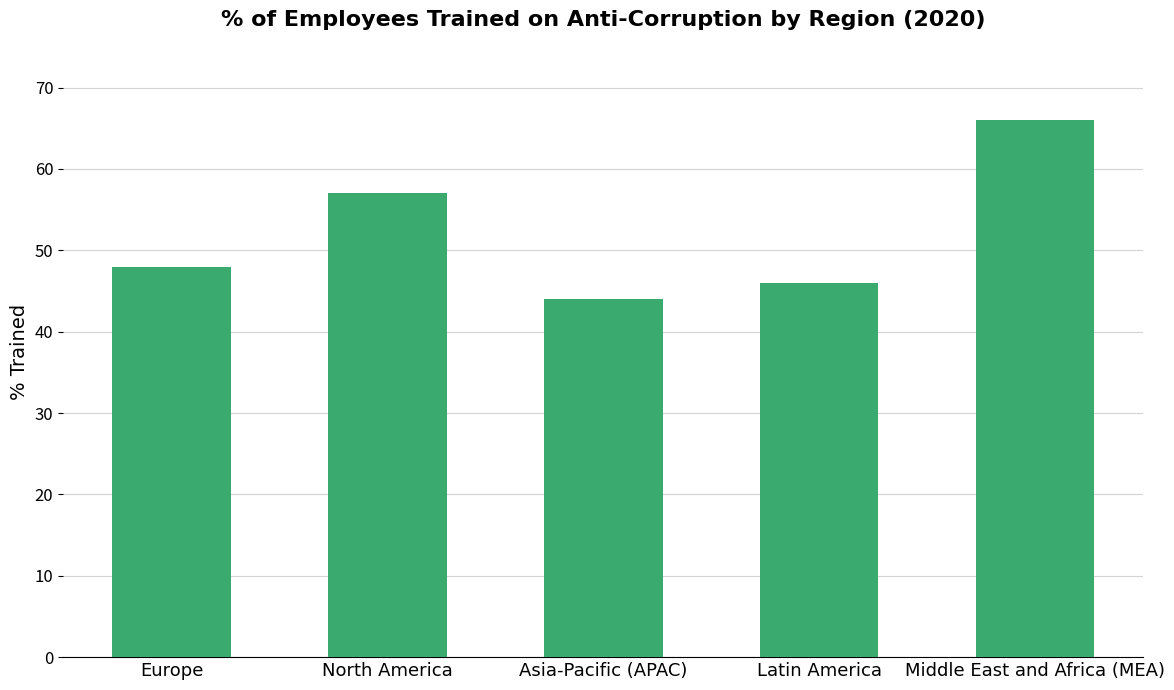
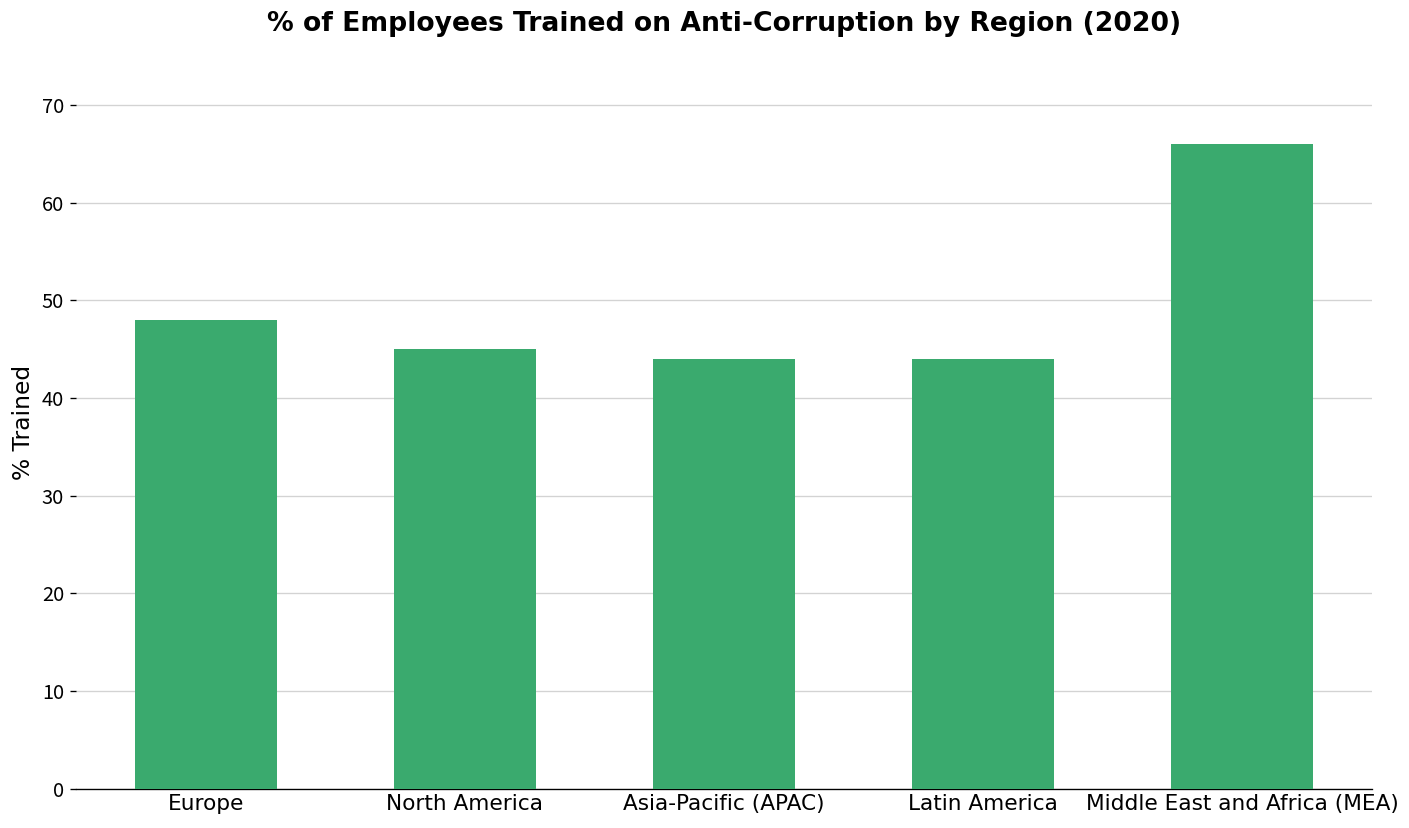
  {
    "Europe": 48,
-   "North America": 57,
+   "North America": 45,
    "Asia-Pacific (APAC)": 44,
-   "Latin America": 46,
+   "Latin America": 44,
    "Middle East and Africa (MEA)": 66
  }
